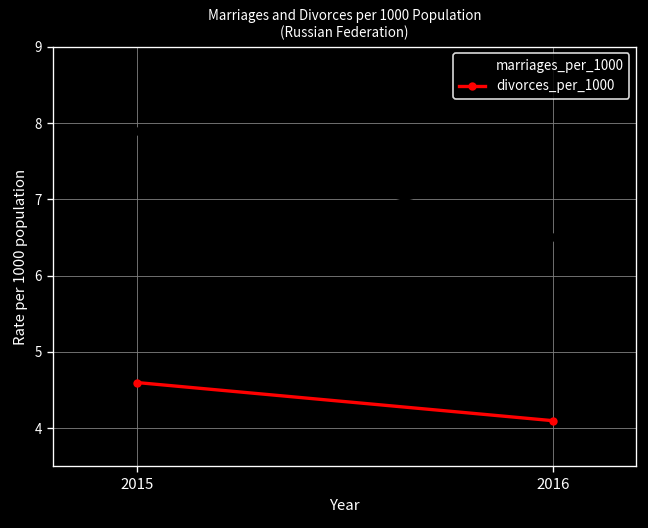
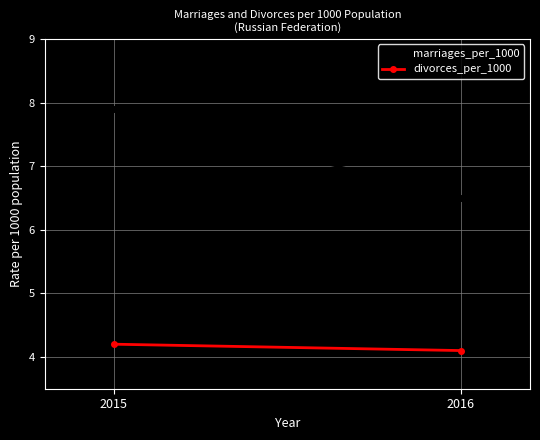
  {
    "marriages_per_1000": {
      "2015": 7.9,
      "2016": 6.5
    },
    "divorces_per_1000": {
-     "2015": 4.6,
+     "2015": 4.2,
      "2016": 4.1
    }
  }
